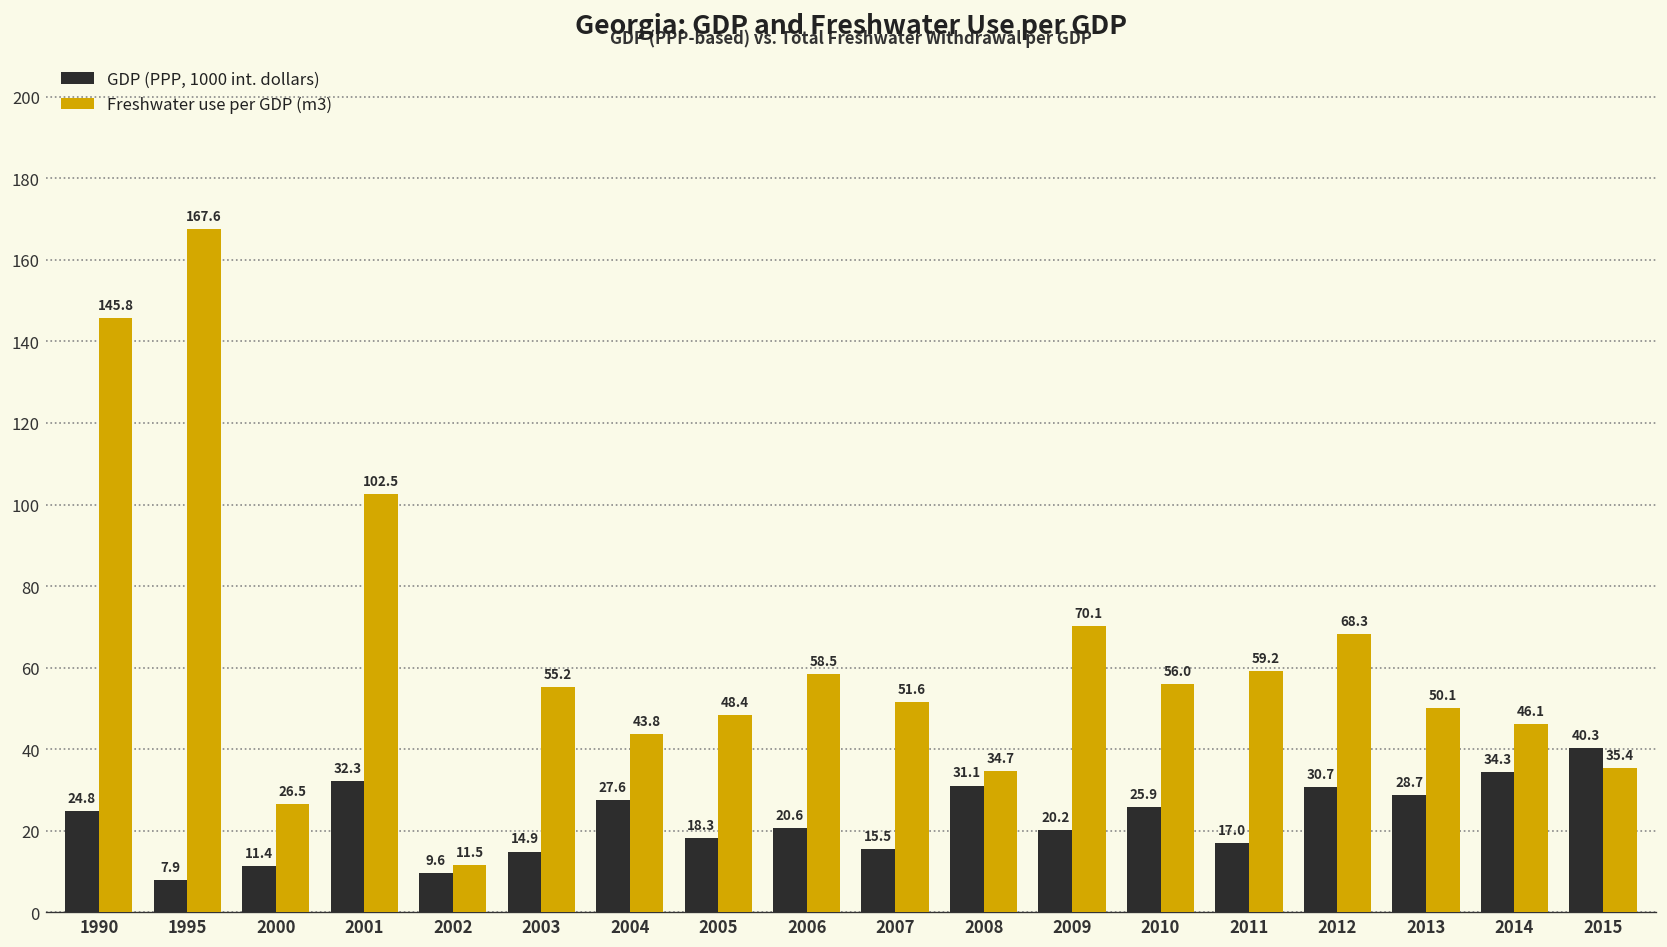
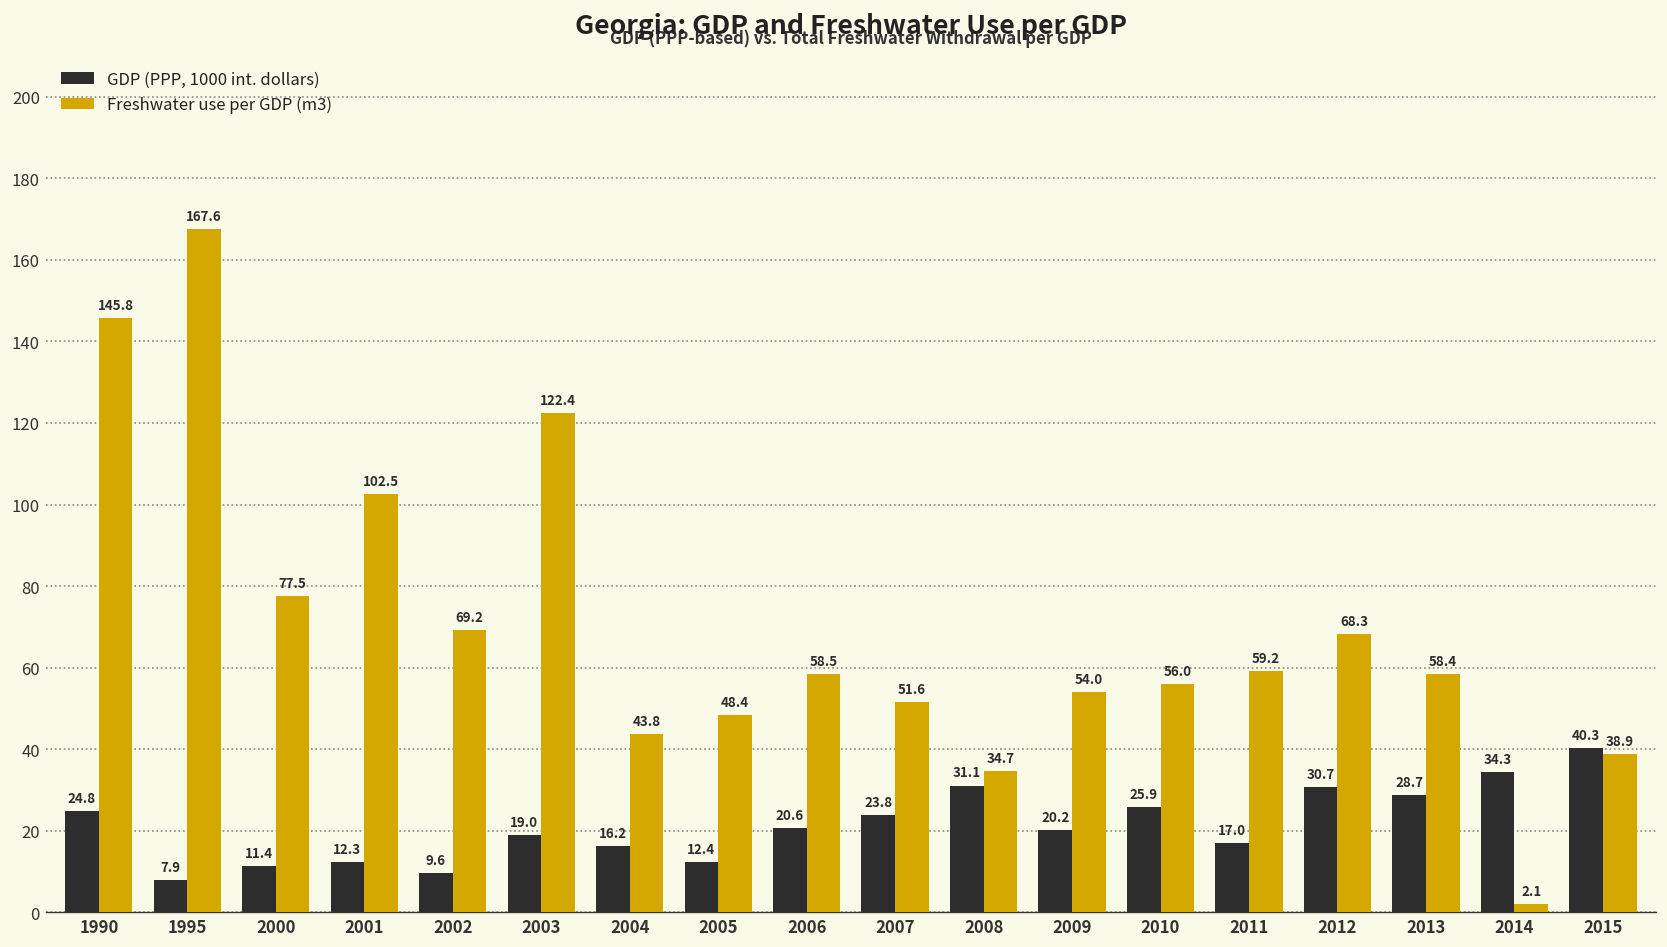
  {
    "GDP (PPP, 1000 int. dollars)": {
      "1990": 24.8,
      "1995": 7.9,
      "2000": 11.4,
-     "2001": 32.3,
+     "2001": 12.3,
      "2002": 9.6,
-     "2003": 14.9,
-     "2004": 27.6,
-     "2005": 18.3,
+     "2003": 19.0,
+     "2004": 16.2,
+     "2005": 12.4,
      "2006": 20.6,
-     "2007": 15.5,
+     "2007": 23.8,
      "2008": 31.1,
      "2009": 20.2,
      "2010": 25.9,
      "2011": 17.0,
      "2012": 30.7,
      "2013": 28.7,
      "2014": 34.3,
      "2015": 40.3
    },
    "Freshwater use per GDP (m3)": {
      "1990": 145.8,
      "1995": 167.6,
-     "2000": 26.5,
+     "2000": 77.5,
      "2001": 102.5,
-     "2002": 11.5,
-     "2003": 55.2,
+     "2002": 69.2,
+     "2003": 122.4,
      "2004": 43.8,
      "2005": 48.4,
      "2006": 58.5,
      "2007": 51.6,
      "2008": 34.7,
-     "2009": 70.1,
+     "2009": 54.0,
      "2010": 56.0,
      "2011": 59.2,
      "2012": 68.3,
-     "2013": 50.1,
-     "2014": 46.1,
-     "2015": 35.4
+     "2013": 58.4,
+     "2014": 2.1,
+     "2015": 38.9
    }
  }
